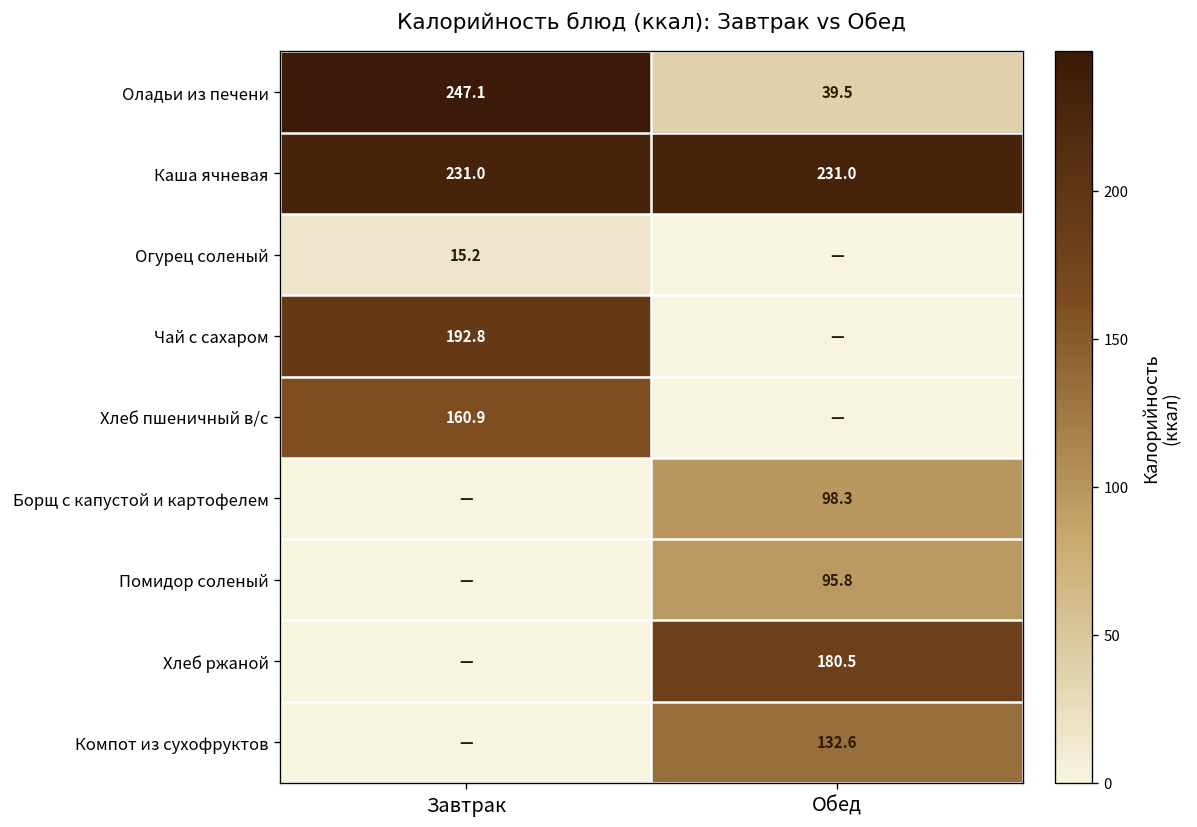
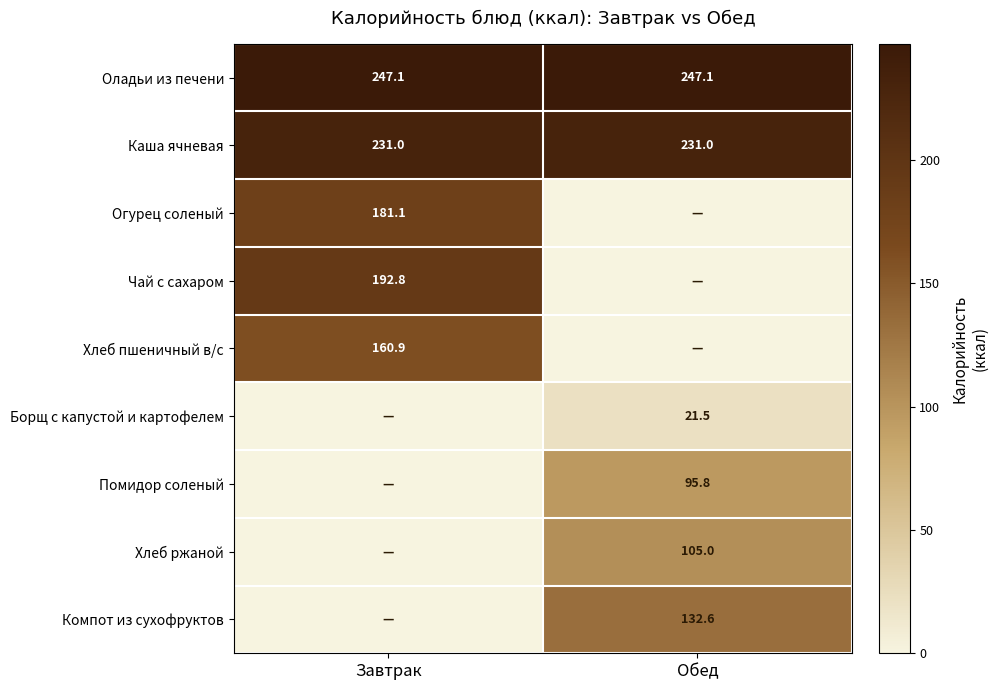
  {
    "Оладьи из печени": {
      "Завтрак": 247.1,
-     "Обед": 39.5
+     "Обед": 247.1
    },
    "Каша ячневая": {
      "Завтрак": 231.0,
      "Обед": 231.0
    },
    "Огурец соленый": {
-     "Завтрак": 15.2
+     "Завтрак": 181.1
    },
    "Чай с сахаром": {
      "Завтрак": 192.8
    },
    "Хлеб пшеничный в/с": {
      "Завтрак": 160.9
    },
    "Борщ с капустой и картофелем": {
-     "Обед": 98.3
+     "Обед": 21.5
    },
    "Помидор соленый": {
      "Обед": 95.8
    },
    "Хлеб ржаной": {
-     "Обед": 180.5
+     "Обед": 105.0
    },
    "Компот из сухофруктов": {
      "Обед": 132.6
    }
  }
